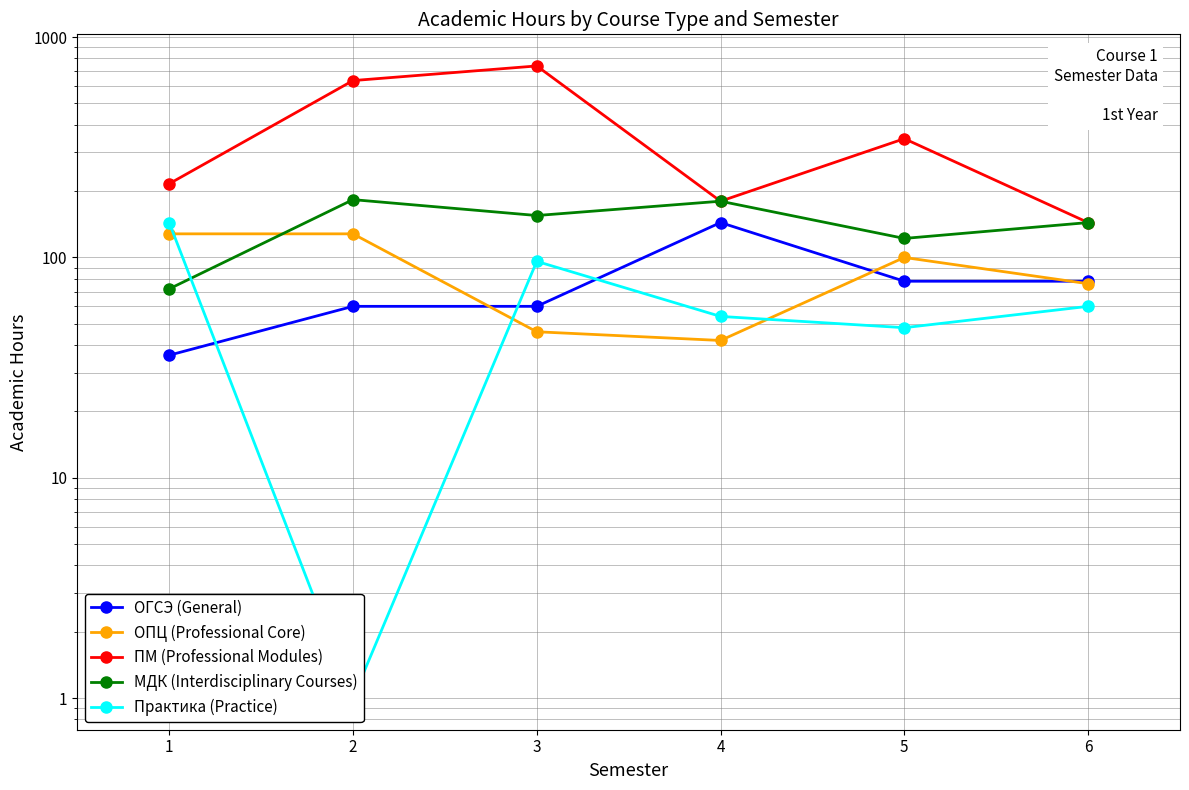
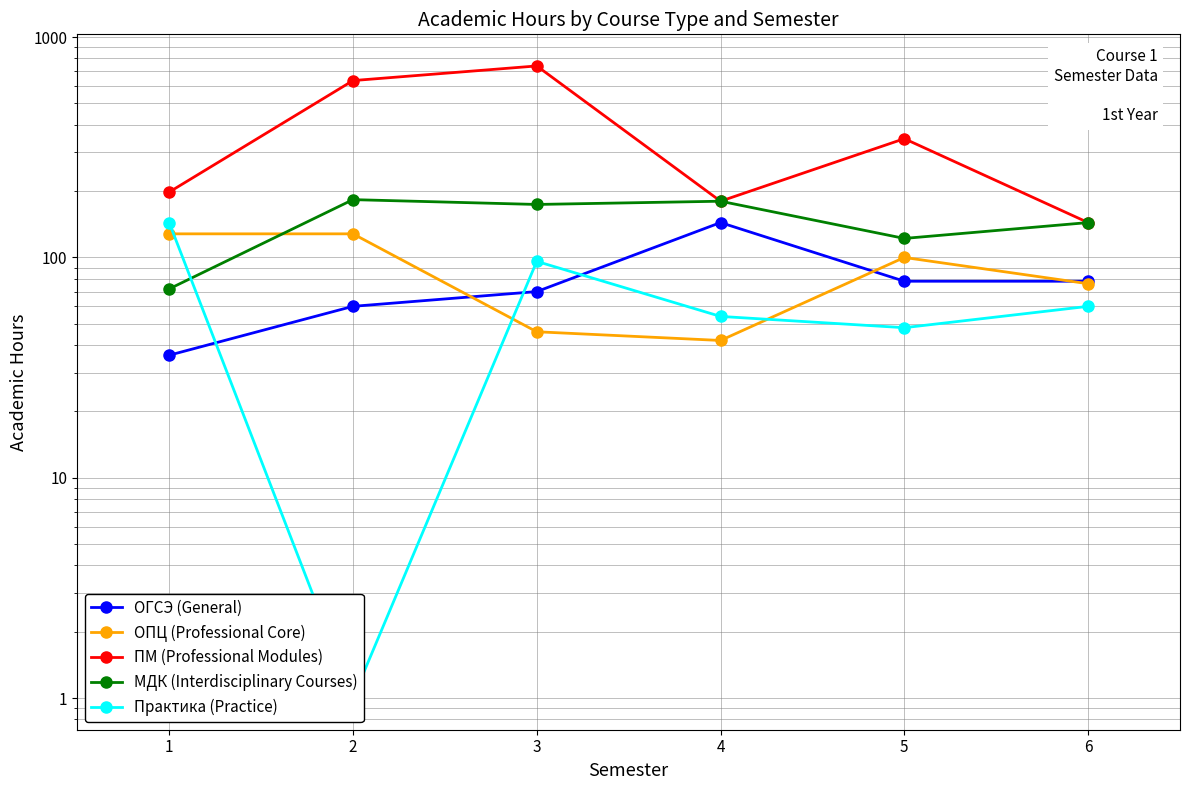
  {
    "ОГСЭ (General)": {
      "1": 36,
      "2": 60,
-     "3": 60,
+     "3": 70,
      "4": 140,
      "5": 78
    },
    "ОПЦ (Professional Core)": {
      "1": 130,
      "2": 130,
      "3": 46,
      "4": 42,
      "5": 100
    },
    "ПМ (Professional Modules)": {
-     "1": 220,
+     "1": 200,
      "2": 640,
      "3": 740,
      "5": 350
    },
    "МДК (Interdisciplinary Courses)": {
      "1": 72,
      "2": 180,
-     "3": 160,
+     "3": 170,
      "5": 120
    },
    "Практика (Practice)": {
      "1": 140,
      "3": 100,
      "4": 54,
      "5": 48,
      "6": 60
    }
  }
